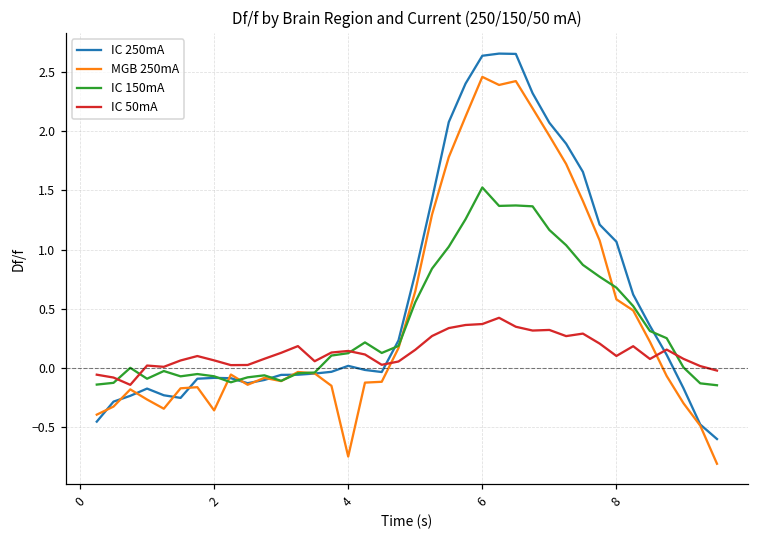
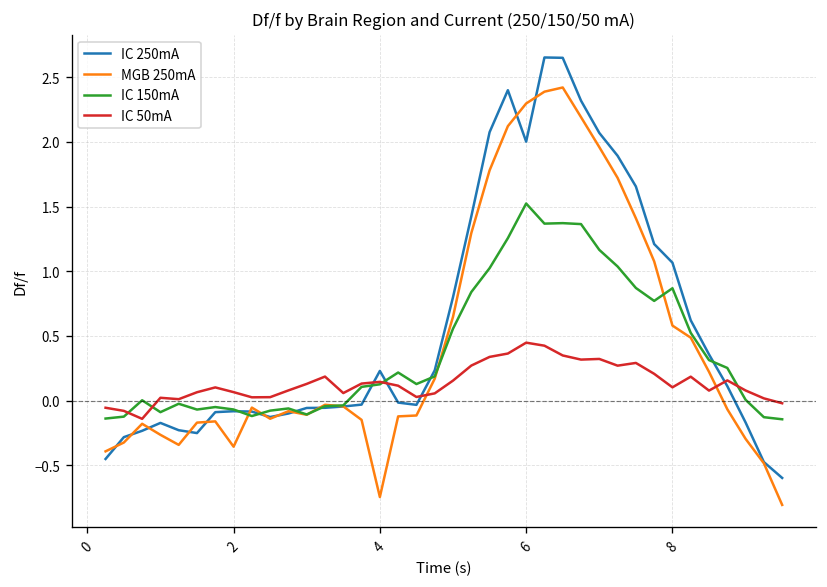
  {
    "IC 250mA": {
-     "4": 0.02,
-     "6": 2.63,
+     "4": 0.23,
+     "6": 2.00,
      "8": 1.07
    },
    "MGB 250mA": {
      "2": -0.36,
      "4": -0.75,
-     "6": 2.46,
+     "6": 2.30,
      "8": 0.58
    },
    "IC 150mA": {
      "6": 1.52,
-     "8": 0.68
+     "8": 0.87
    },
    "IC 50mA": {
      "2": 0.07,
-     "6": 0.37,
+     "6": 0.45,
      "8": 0.10
    }
  }
